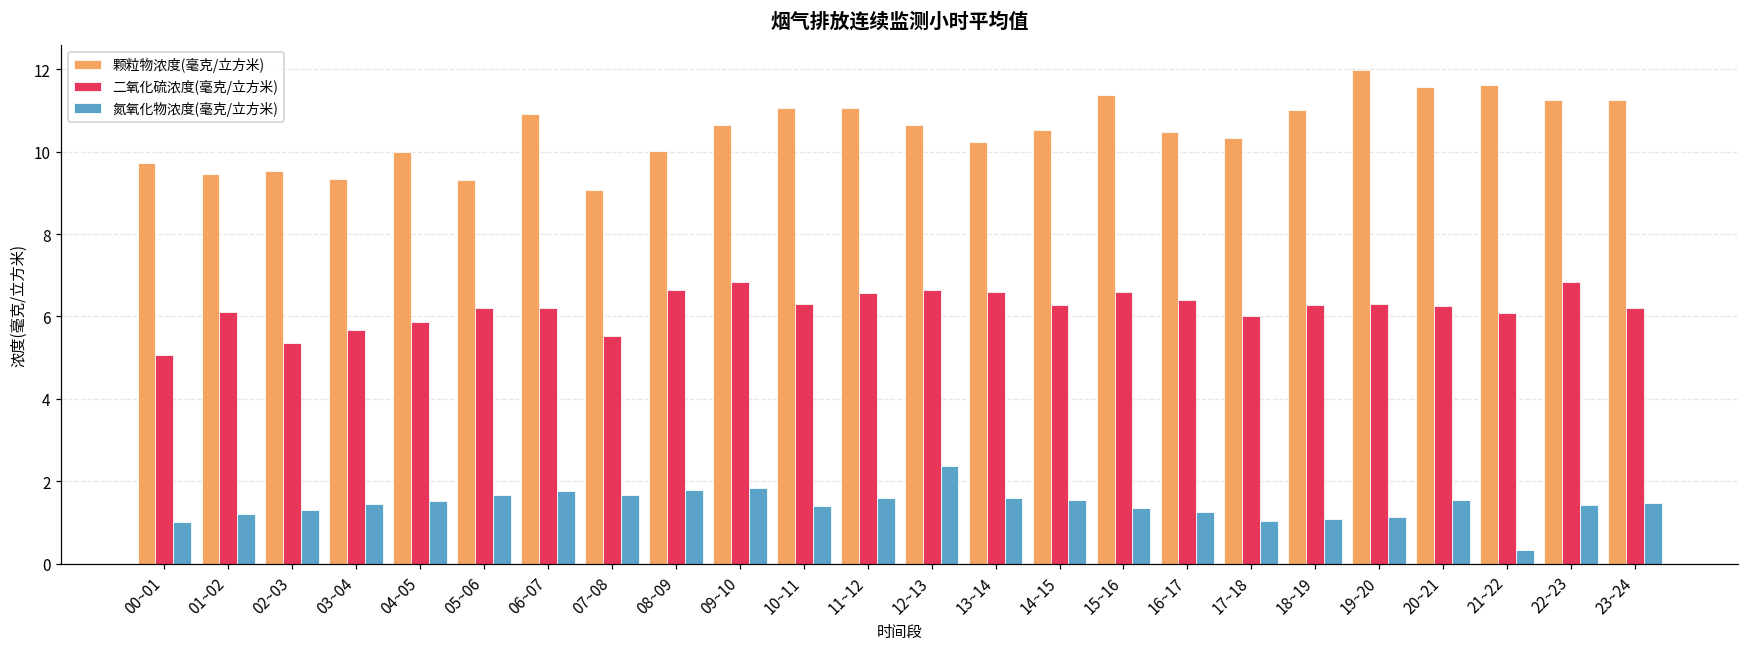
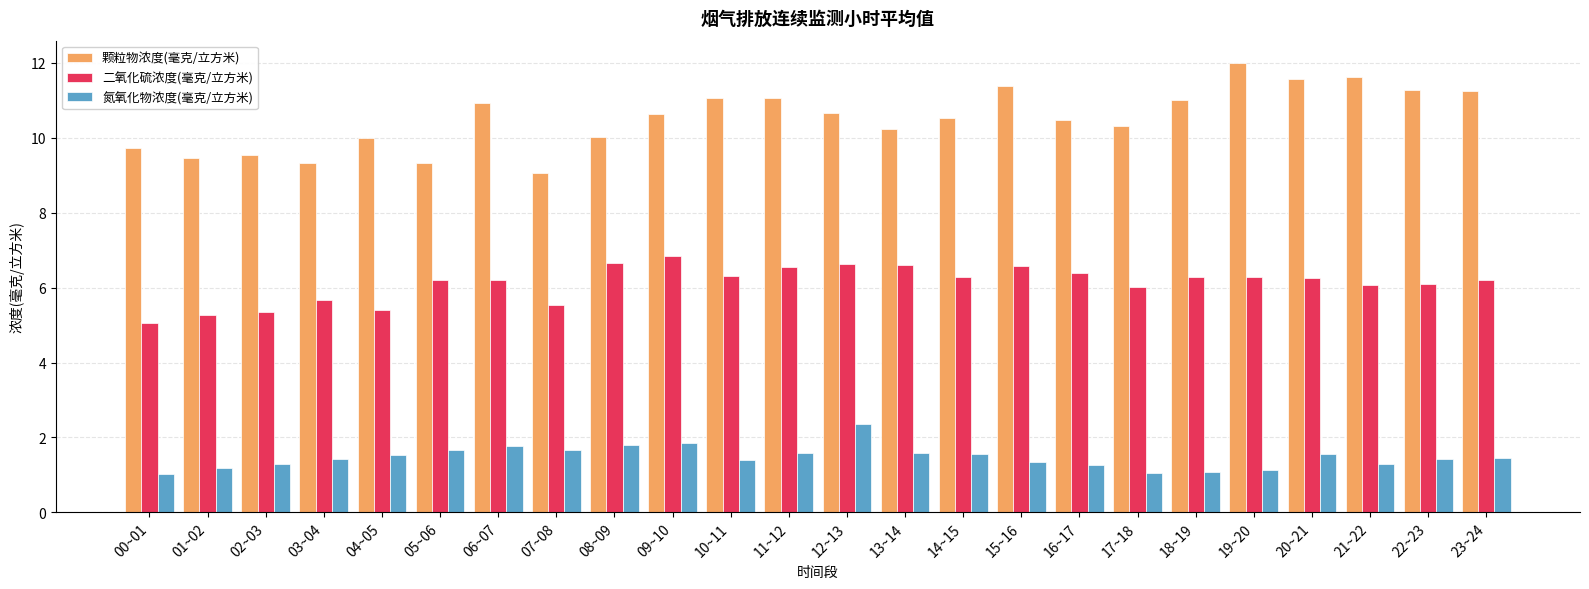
  {
    "颗粒物浓度(毫克/立方米)": {
      "00~01": 9.7,
      "01~02": 9.5,
      "02~03": 9.5,
      "03~04": 9.3,
      "04~05": 10.0,
      "05~06": 9.3,
      "06~07": 10.9,
      "07~08": 9.1,
      "08~09": 10.0,
      "09~10": 10.6,
      "10~11": 11.1,
      "11~12": 11.1,
      "12~13": 10.6,
      "13~14": 10.2,
      "14~15": 10.5,
      "15~16": 11.4,
      "16~17": 10.5,
      "17~18": 10.3,
      "18~19": 11.0,
      "19~20": 12.0,
      "20~21": 11.6,
      "21~22": 11.6,
      "22~23": 11.3,
      "23~24": 11.2
    },
    "二氧化硫浓度(毫克/立方米)": {
      "00~01": 5.1,
-     "01~02": 6.1,
+     "01~02": 5.3,
      "02~03": 5.4,
      "03~04": 5.7,
-     "04~05": 5.9,
+     "04~05": 5.4,
      "05~06": 6.2,
      "06~07": 6.2,
      "07~08": 5.5,
      "08~09": 6.7,
      "09~10": 6.8,
      "10~11": 6.3,
      "11~12": 6.6,
      "12~13": 6.6,
      "13~14": 6.6,
      "14~15": 6.3,
      "15~16": 6.6,
      "16~17": 6.4,
      "17~18": 6.0,
      "18~19": 6.3,
      "19~20": 6.3,
      "20~21": 6.3,
      "21~22": 6.1,
-     "22~23": 6.8,
+     "22~23": 6.1,
      "23~24": 6.2
    },
    "氮氧化物浓度(毫克/立方米)": {
      "00~01": 1.0,
      "01~02": 1.2,
      "02~03": 1.3,
      "03~04": 1.4,
      "04~05": 1.5,
      "05~06": 1.7,
      "06~07": 1.8,
      "07~08": 1.7,
      "08~09": 1.8,
      "09~10": 1.8,
      "10~11": 1.4,
      "11~12": 1.6,
      "12~13": 2.4,
      "13~14": 1.6,
      "14~15": 1.6,
      "15~16": 1.4,
      "16~17": 1.3,
      "17~18": 1.0,
      "18~19": 1.1,
      "19~20": 1.1,
      "20~21": 1.6,
-     "21~22": 0.3,
+     "21~22": 1.3,
      "22~23": 1.4,
      "23~24": 1.5
    }
  }
